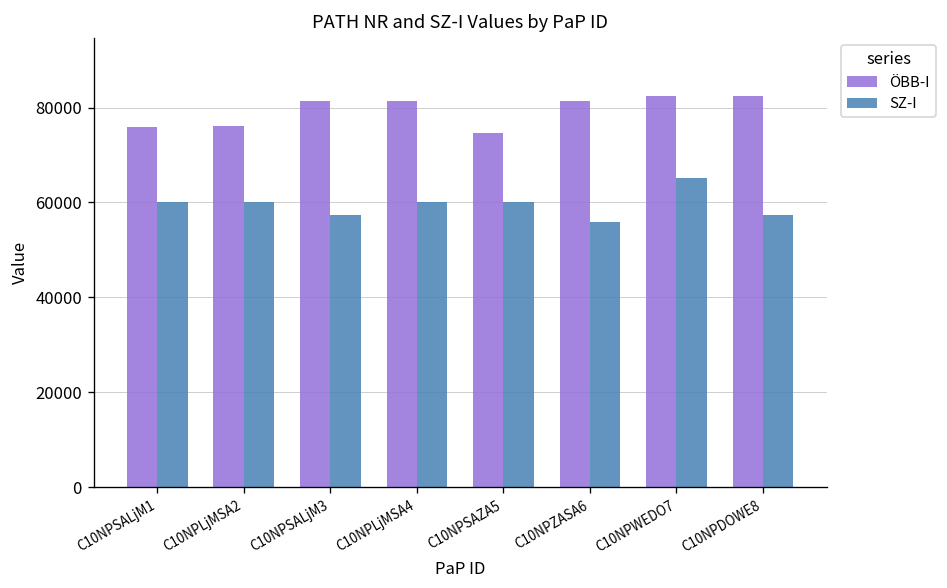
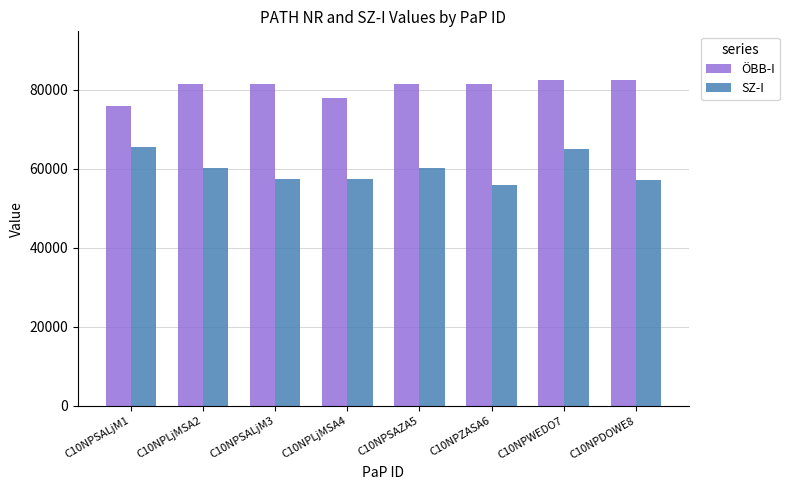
  {
    "ÖBB-I": {
      "C10NPSALjM1": 76000,
-     "C10NPLjMSA2": 76000,
+     "C10NPLjMSA2": 81000,
      "C10NPSALjM3": 81000,
-     "C10NPLjMSA4": 81000,
-     "C10NPSAZA5": 75000,
+     "C10NPLjMSA4": 78000,
+     "C10NPSAZA5": 81000,
      "C10NPZASA6": 81000,
      "C10NPWEDO7": 82000,
      "C10NPDOWE8": 82000
    },
    "SZ-I": {
-     "C10NPSALjM1": 60000,
+     "C10NPSALjM1": 65000,
      "C10NPLjMSA2": 60000,
      "C10NPSALjM3": 57000,
-     "C10NPLjMSA4": 60000,
+     "C10NPLjMSA4": 57000,
      "C10NPSAZA5": 60000,
      "C10NPZASA6": 56000,
      "C10NPWEDO7": 65000,
      "C10NPDOWE8": 57000
    }
  }
